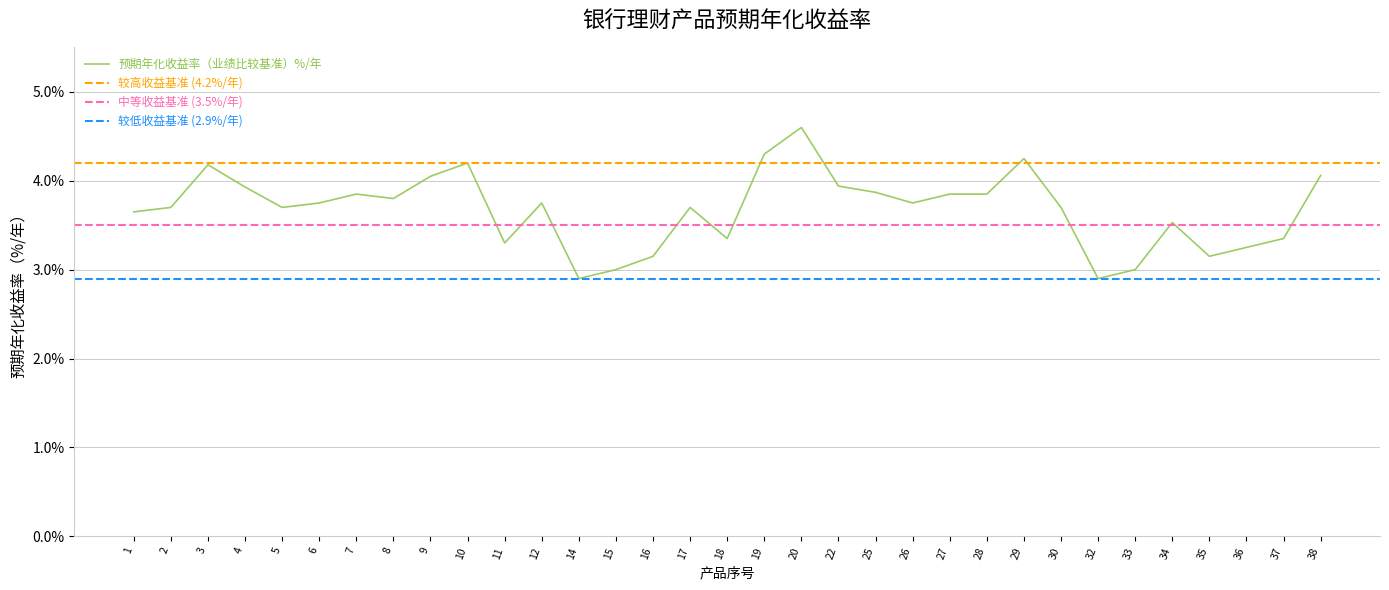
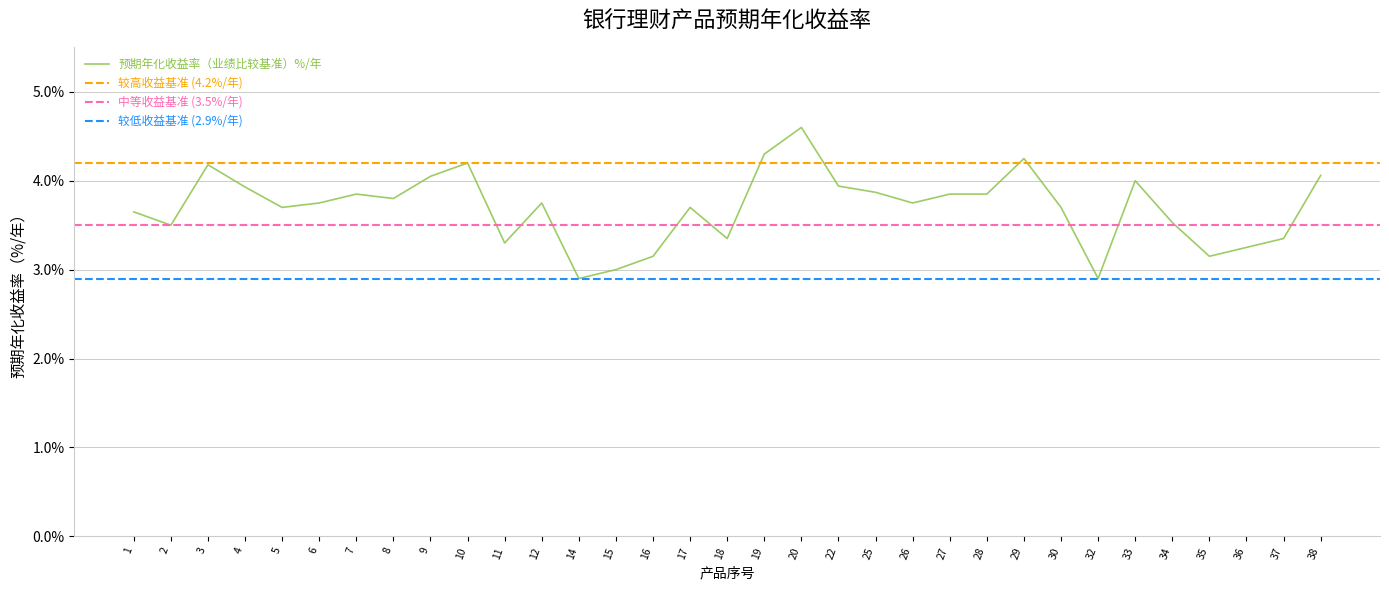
  {
    "1": "3.7%",
-   "2": "3.7%",
+   "2": "3.5%",
    "3": "4.2%",
    "4": "3.9%",
    "5": "3.7%",
    "6": "3.8%",
    "7": "3.9%",
    "8": "3.8%",
    "9": "4.1%",
    "10": "4.2%",
    "11": "3.3%",
    "12": "3.8%",
    "14": "2.9%",
    "15": "3.0%",
    "16": "3.2%",
    "17": "3.7%",
    "18": "3.4%",
    "19": "4.3%",
    "20": "4.6%",
    "22": "3.9%",
    "25": "3.9%",
    "26": "3.8%",
    "27": "3.9%",
    "28": "3.9%",
    "29": "4.3%",
    "30": "3.7%",
    "32": "2.9%",
-   "33": "3.0%",
+   "33": "4.0%",
    "34": "3.5%",
    "35": "3.2%",
    "36": "3.3%",
    "37": "3.4%",
    "38": "4.1%"
  }
